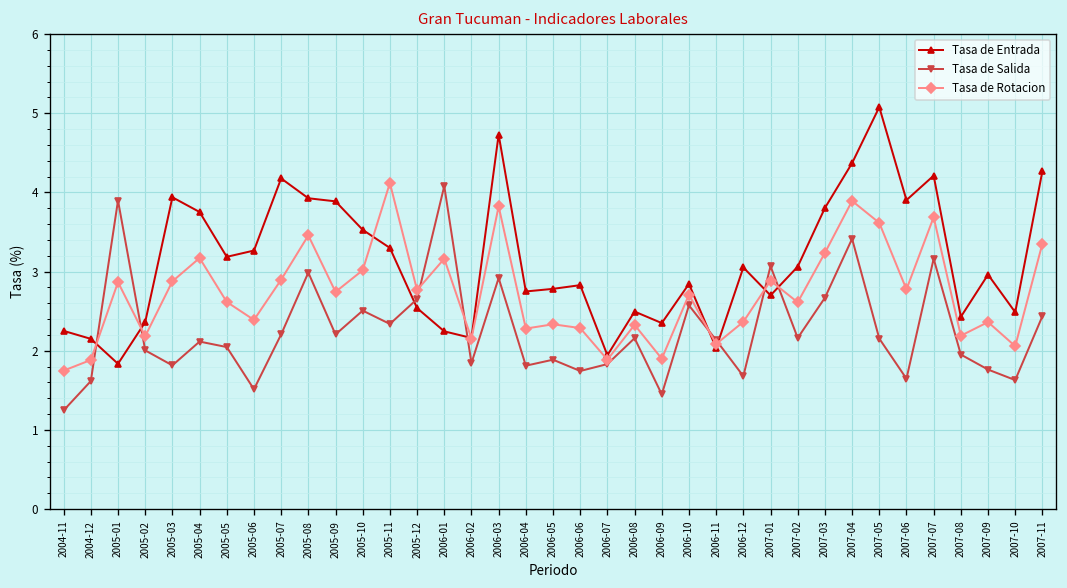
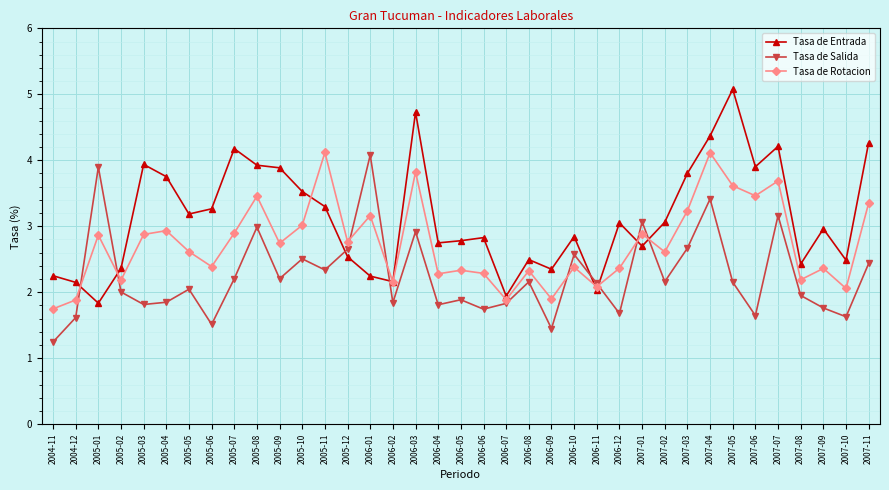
  {
    "Tasa de Entrada": {
      "2004-11": 2.3,
      "2004-12": 2.1,
      "2005-01": 1.8,
      "2005-02": 2.4,
      "2005-03": 3.9,
      "2005-04": 3.8,
      "2005-05": 3.2,
      "2005-06": 3.3,
      "2005-07": 4.2,
      "2005-08": 3.9,
      "2005-09": 3.9,
      "2005-10": 3.5,
      "2005-11": 3.3,
      "2005-12": 2.5,
      "2006-01": 2.2,
      "2006-03": 4.7,
      "2006-04": 2.7,
      "2006-05": 2.8,
      "2006-06": 2.8,
      "2006-07": 1.9,
      "2006-08": 2.5,
      "2006-09": 2.3,
      "2006-10": 2.8,
      "2006-11": 2.0,
      "2006-12": 3.1,
      "2007-01": 2.7,
      "2007-02": 3.1,
      "2007-03": 3.8,
      "2007-04": 4.4,
      "2007-05": 5.1,
      "2007-06": 3.9,
      "2007-07": 4.2,
      "2007-08": 2.4,
      "2007-09": 3.0,
      "2007-10": 2.5,
      "2007-11": 4.3
    },
    "Tasa de Salida": {
      "2004-11": 1.2,
      "2004-12": 1.6,
      "2005-01": 3.9,
      "2005-02": 2.0,
      "2005-03": 1.8,
-     "2005-04": 2.1,
+     "2005-04": 1.8,
      "2005-05": 2.0,
      "2005-06": 1.5,
      "2005-07": 2.2,
      "2005-08": 3.0,
      "2005-09": 2.2,
      "2005-10": 2.5,
      "2005-11": 2.3,
      "2005-12": 2.7,
      "2006-01": 4.1,
      "2006-02": 1.8,
      "2006-03": 2.9,
      "2006-04": 1.8,
      "2006-05": 1.9,
      "2006-06": 1.7,
      "2006-07": 1.8,
      "2006-08": 2.2,
      "2006-09": 1.4,
      "2006-10": 2.6,
      "2006-11": 2.1,
      "2006-12": 1.7,
      "2007-01": 3.1,
      "2007-02": 2.2,
      "2007-03": 2.7,
      "2007-04": 3.4,
      "2007-05": 2.2,
      "2007-06": 1.6,
      "2007-07": 3.2,
      "2007-08": 2.0,
      "2007-09": 1.8,
      "2007-10": 1.6,
      "2007-11": 2.4
    },
    "Tasa de Rotacion": {
      "2004-11": 1.7,
      "2004-12": 1.9,
      "2005-01": 2.9,
      "2005-02": 2.2,
      "2005-03": 2.9,
-     "2005-04": 3.2,
+     "2005-04": 2.9,
      "2005-05": 2.6,
      "2005-06": 2.4,
      "2005-07": 2.9,
      "2005-08": 3.5,
      "2005-09": 2.7,
      "2005-10": 3.0,
      "2005-11": 4.1,
      "2005-12": 2.8,
      "2006-01": 3.2,
      "2006-03": 3.8,
      "2006-04": 2.3,
      "2006-05": 2.3,
      "2006-06": 2.3,
      "2006-07": 1.9,
      "2006-08": 2.3,
      "2006-09": 1.9,
-     "2006-10": 2.7,
+     "2006-10": 2.4,
      "2006-11": 2.1,
      "2006-12": 2.4,
      "2007-01": 2.9,
      "2007-02": 2.6,
      "2007-03": 3.2,
-     "2007-04": 3.9,
+     "2007-04": 4.1,
      "2007-05": 3.6,
-     "2007-06": 2.8,
+     "2007-06": 3.5,
      "2007-07": 3.7,
      "2007-08": 2.2,
      "2007-09": 2.4,
      "2007-10": 2.1,
      "2007-11": 3.4
    }
  }
